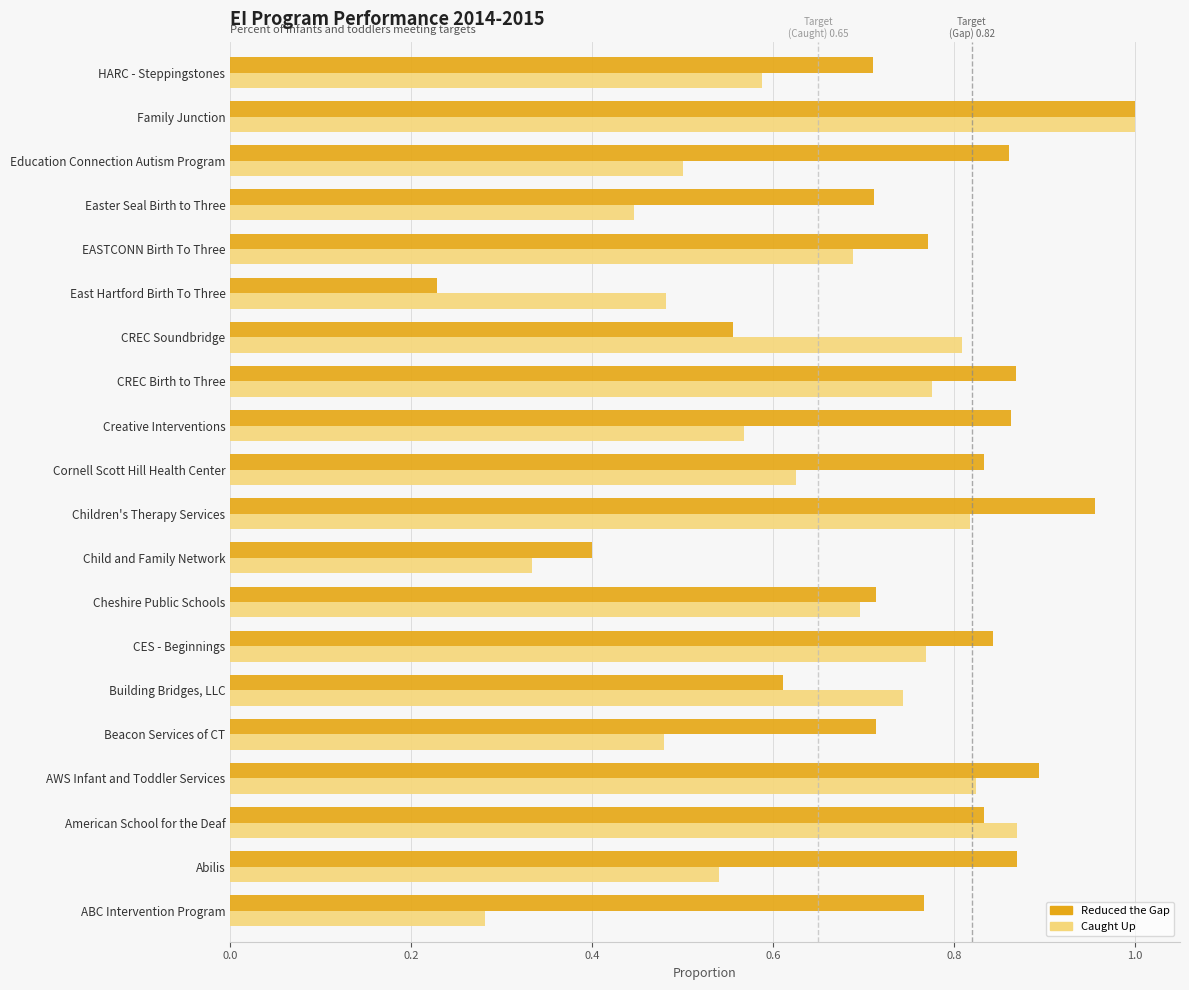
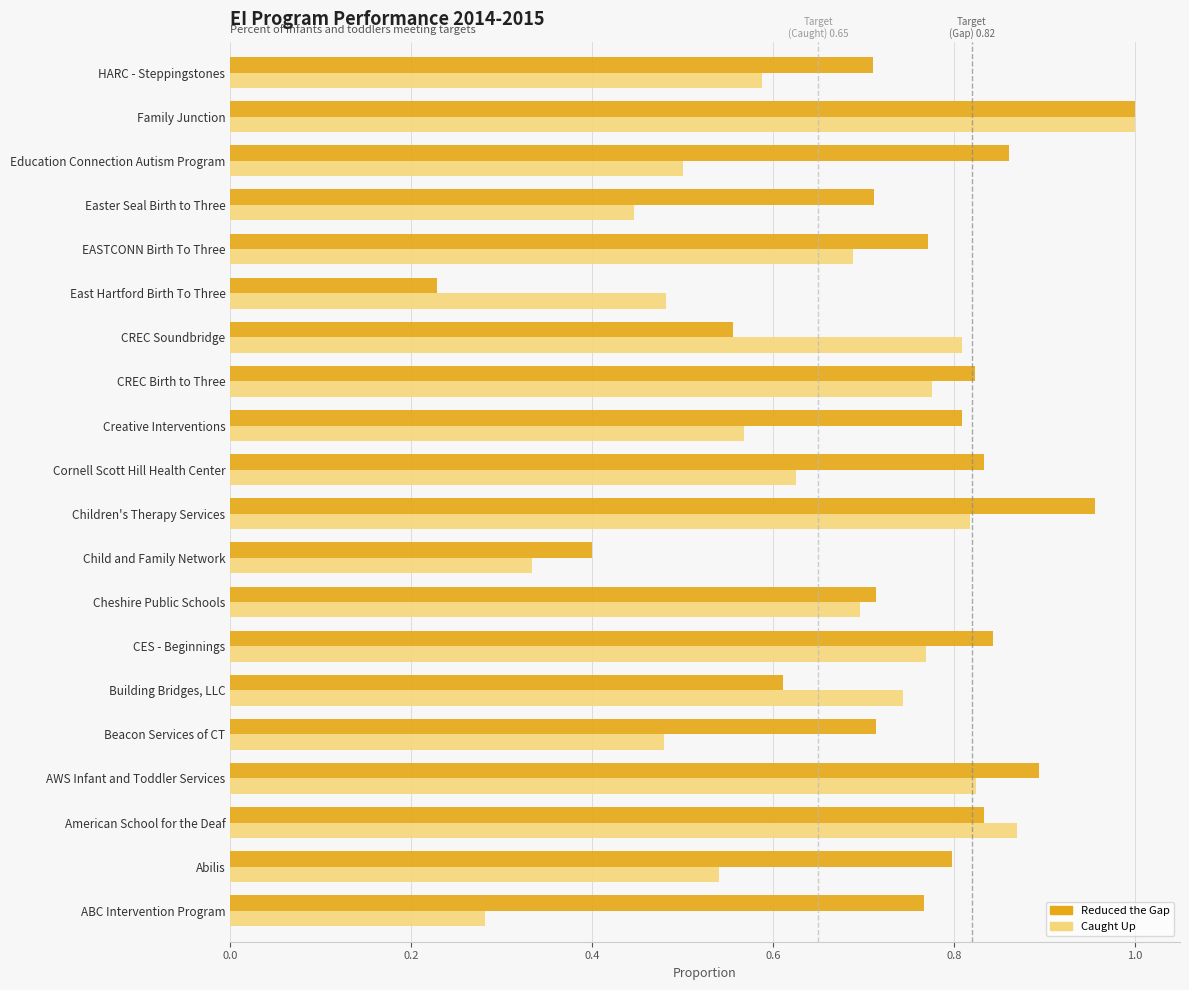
  {
    "Reduced the Gap": {
      "HARC - Steppingstones": 0.71,
      "Family Junction": 1.00,
      "Education Connection Autism Program": 0.86,
      "Easter Seal Birth to Three": 0.71,
      "EASTCONN Birth To Three": 0.77,
      "East Hartford Birth To Three": 0.23,
      "CREC Soundbridge": 0.56,
-     "CREC Birth to Three": 0.87,
-     "Creative Interventions": 0.86,
+     "CREC Birth to Three": 0.82,
+     "Creative Interventions": 0.81,
      "Cornell Scott Hill Health Center": 0.83,
      "Children's Therapy Services": 0.96,
      "Child and Family Network": 0.40,
      "Cheshire Public Schools": 0.71,
      "CES - Beginnings": 0.84,
      "Building Bridges, LLC": 0.61,
      "Beacon Services of CT": 0.71,
      "AWS Infant and Toddler Services": 0.89,
      "American School for the Deaf": 0.83,
-     "Abilis": 0.87,
+     "Abilis": 0.80,
      "ABC Intervention Program": 0.77
    },
    "Caught Up": {
      "HARC - Steppingstones": 0.59,
      "Family Junction": 1.00,
      "Education Connection Autism Program": 0.50,
      "Easter Seal Birth to Three": 0.45,
      "EASTCONN Birth To Three": 0.69,
      "East Hartford Birth To Three": 0.48,
      "CREC Soundbridge": 0.81,
      "CREC Birth to Three": 0.78,
      "Creative Interventions": 0.57,
      "Cornell Scott Hill Health Center": 0.63,
      "Children's Therapy Services": 0.82,
      "Child and Family Network": 0.33,
      "Cheshire Public Schools": 0.70,
      "CES - Beginnings": 0.77,
      "Building Bridges, LLC": 0.74,
      "Beacon Services of CT": 0.48,
      "AWS Infant and Toddler Services": 0.83,
      "American School for the Deaf": 0.87,
      "Abilis": 0.54,
      "ABC Intervention Program": 0.28
    }
  }
